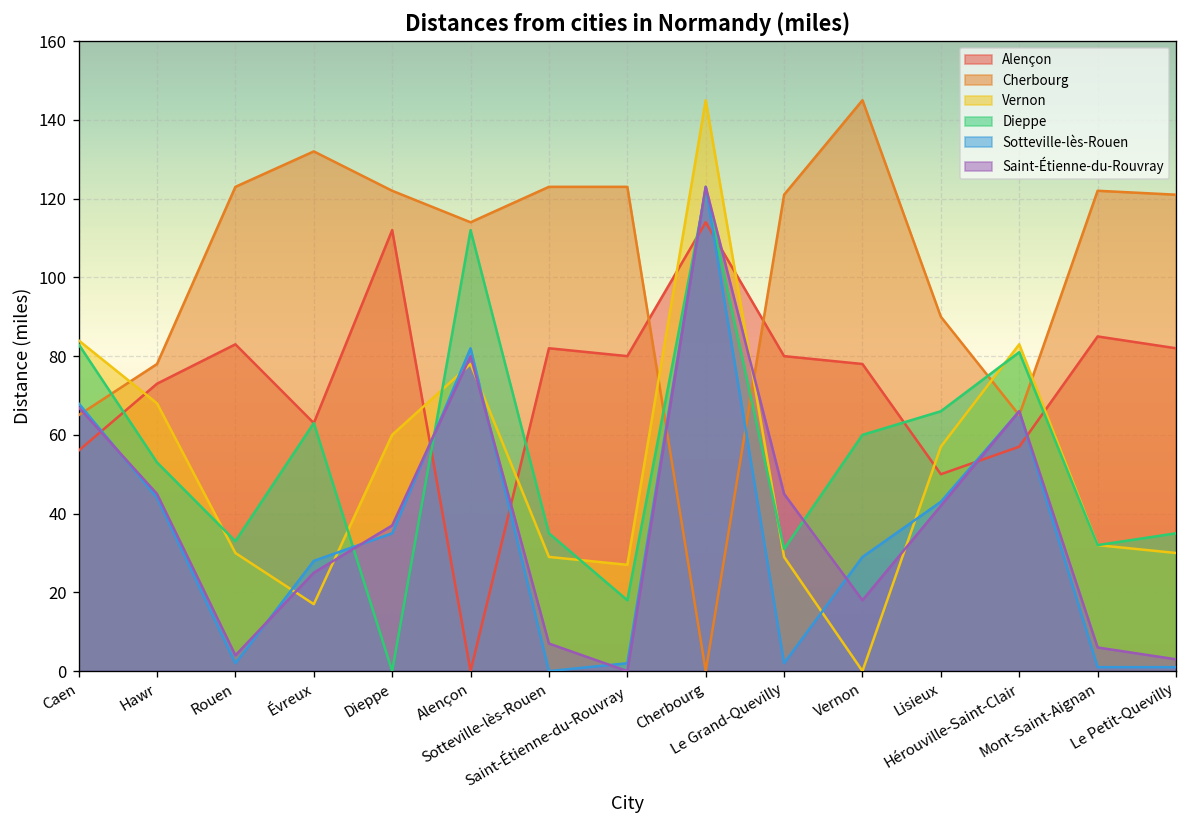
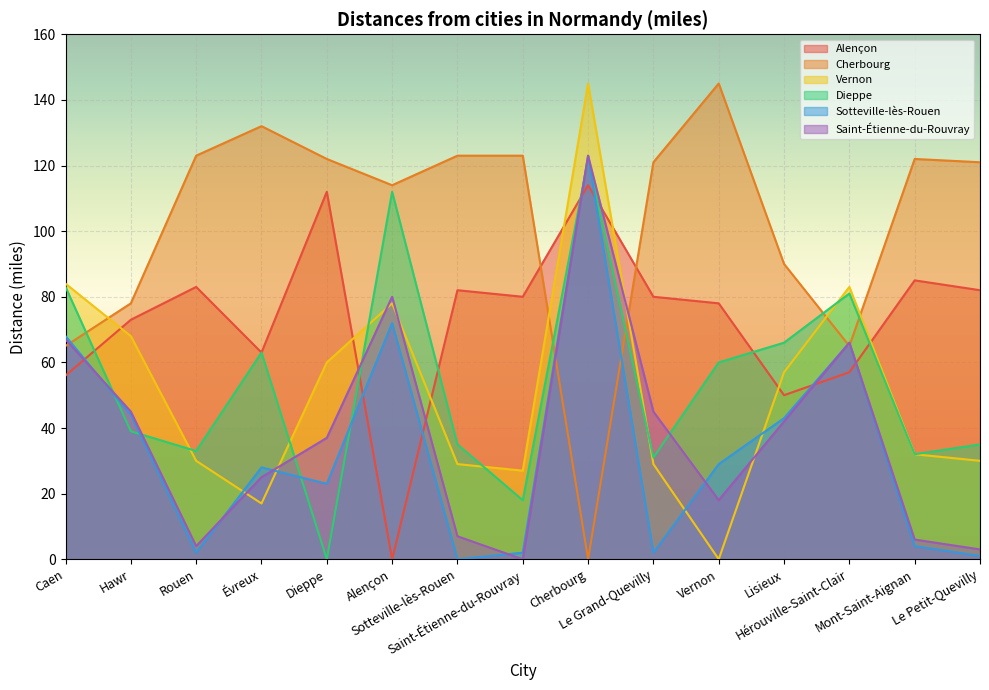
  {
    "Dieppe": {
      "Caen": 83,
-     "Hawr": 53,
+     "Hawr": 39,
      "Rouen": 33,
      "Dieppe": 0,
      "Alençon": 112,
      "Sotteville-lès-Rouen": 35,
      "Saint-Étienne-du-Rouvray": 18,
      "Cherbourg": 122,
      "Le Grand-Quevilly": 31,
      "Vernon": 60,
      "Lisieux": 66,
      "Hérouville-Saint-Clair": 81,
      "Le Petit-Quevilly": 35
    },
    "Sotteville-lès-Rouen": {
      "Caen": 68,
      "Hawr": 44,
      "Rouen": 2,
      "Évreux": 28,
-     "Dieppe": 35,
-     "Alençon": 82,
+     "Dieppe": 23,
+     "Alençon": 72,
      "Sotteville-lès-Rouen": 0,
      "Saint-Étienne-du-Rouvray": 2,
      "Le Grand-Quevilly": 2,
      "Vernon": 29,
      "Lisieux": 43,
-     "Mont-Saint-Aignan": 1,
+     "Mont-Saint-Aignan": 4,
      "Le Petit-Quevilly": 1
    },
    "Saint-Étienne-du-Rouvray": {
      "Caen": 67,
      "Hawr": 45,
      "Rouen": 4,
      "Évreux": 25,
      "Dieppe": 37,
      "Alençon": 80,
      "Sotteville-lès-Rouen": 7,
      "Saint-Étienne-du-Rouvray": 0,
      "Le Grand-Quevilly": 45,
      "Vernon": 18,
      "Lisieux": 42,
      "Mont-Saint-Aignan": 6,
      "Le Petit-Quevilly": 3
    }
  }
